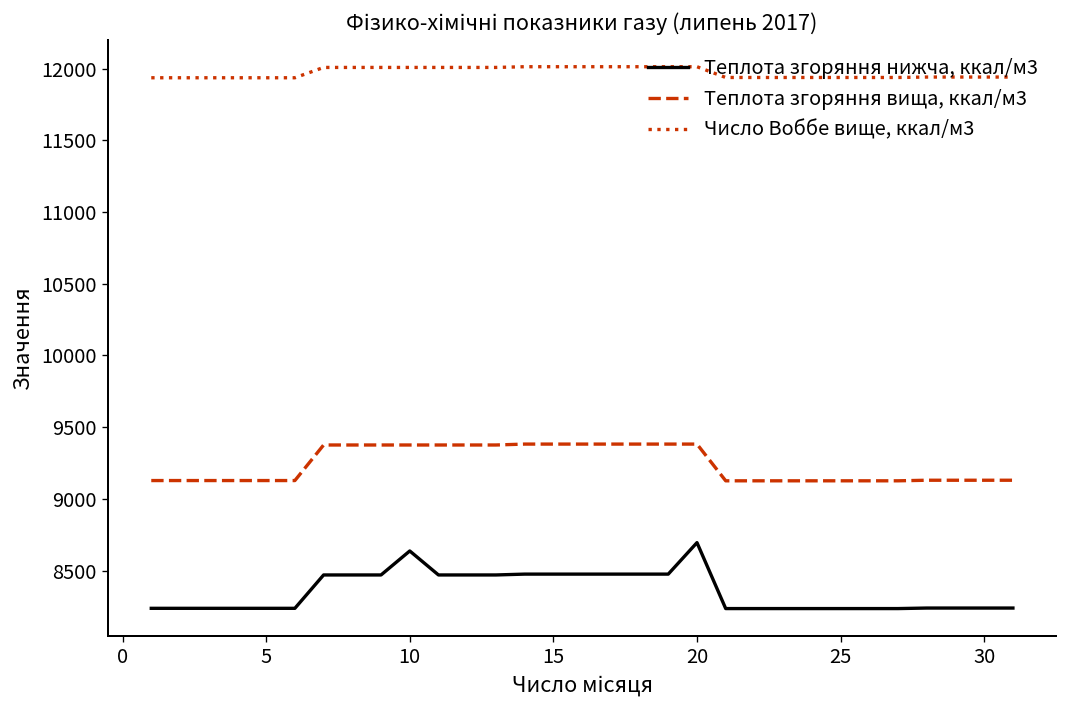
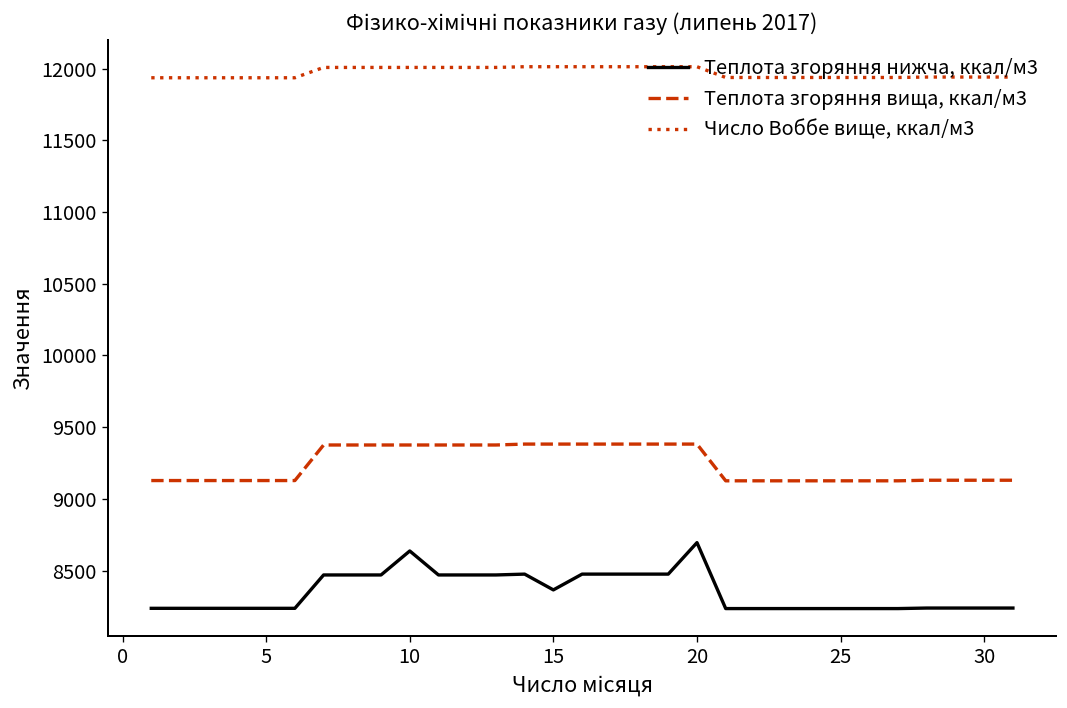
  {
    "Теплота згоряння нижча, ккал/м3": {
      "5": 8240,
      "10": 8640,
-     "15": 8480,
+     "15": 8370,
      "20": 8690,
      "25": 8230,
      "30": 8240
    }
  }
